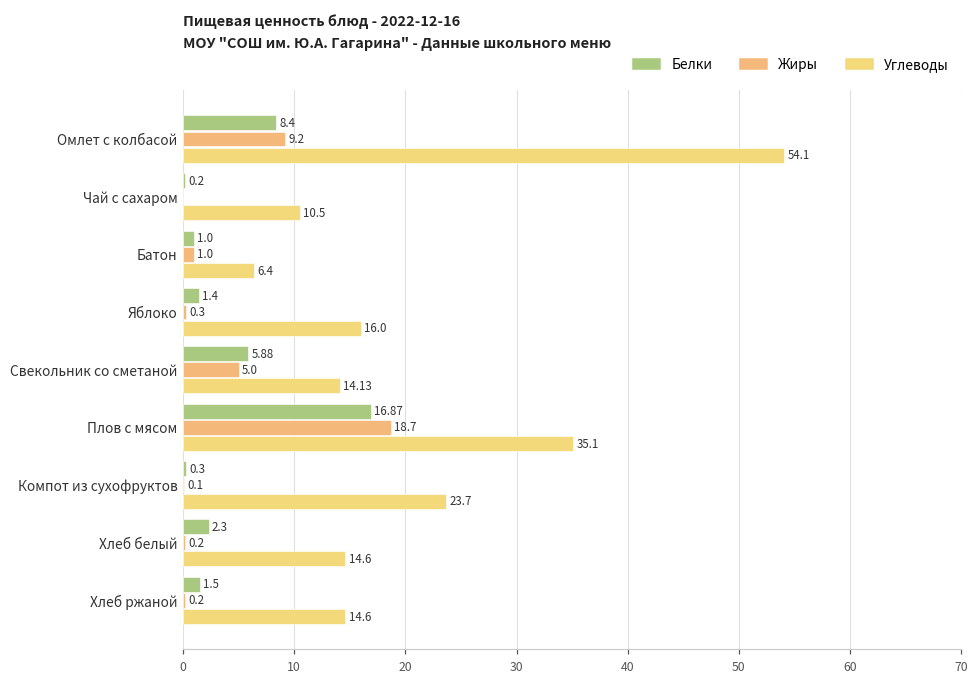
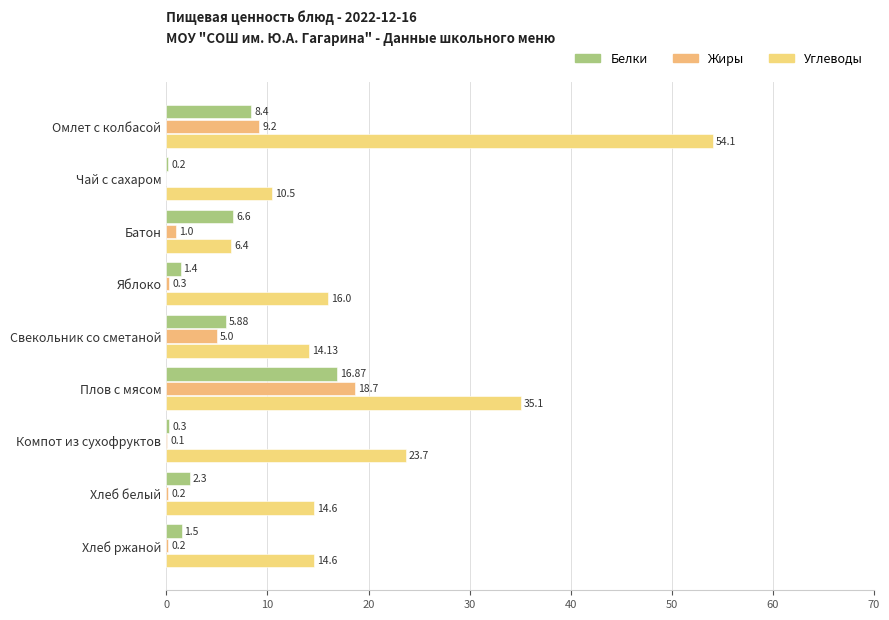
  {
    "Белки": {
      "Омлет с колбасой": 8.4,
      "Чай с сахаром": 0.2,
-     "Батон": 1.0,
+     "Батон": 6.6,
      "Яблоко": 1.4,
      "Свекольник со сметаной": 5.88,
      "Плов с мясом": 16.87,
      "Компот из сухофруктов": 0.3,
      "Хлеб белый": 2.3,
      "Хлеб ржаной": 1.5
    }
  }
